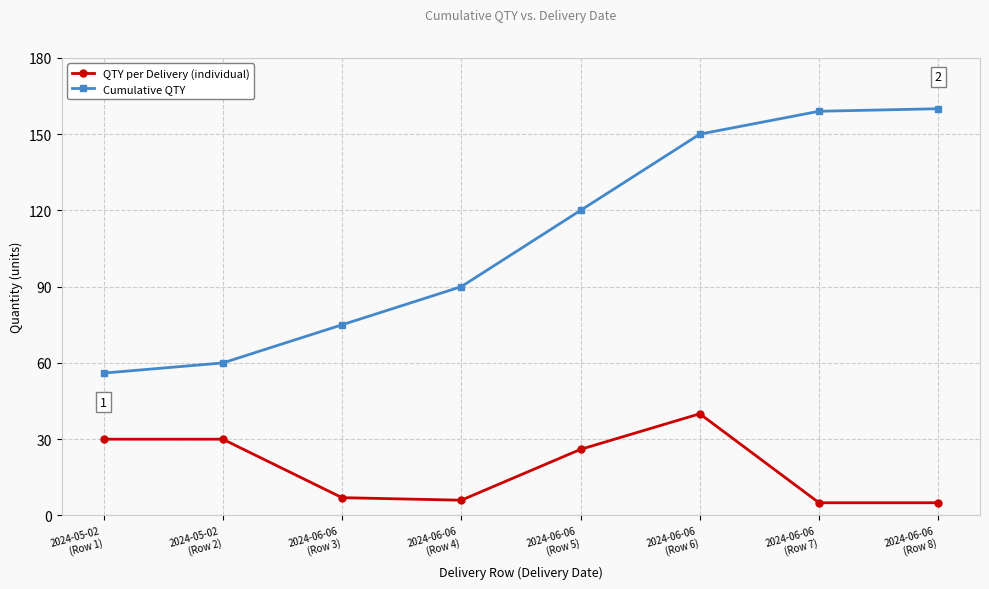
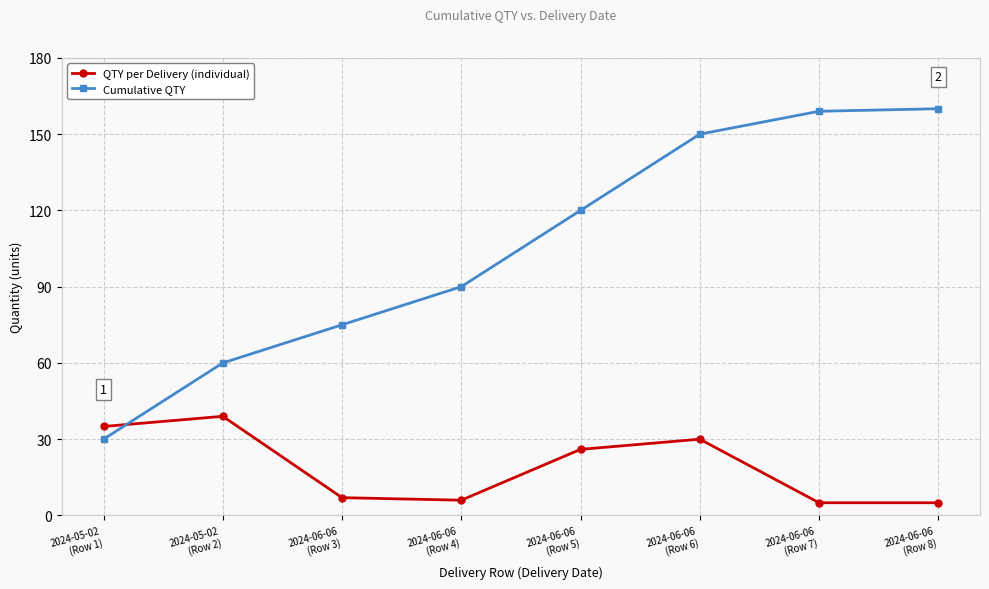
  {
    "QTY per Delivery (individual)": {
-     "2024-05-02 (Row 1)": 30,
-     "2024-05-02 (Row 2)": 30,
+     "2024-05-02 (Row 1)": 35,
+     "2024-05-02 (Row 2)": 39,
      "2024-06-06 (Row 3)": 7,
      "2024-06-06 (Row 4)": 6,
      "2024-06-06 (Row 5)": 26,
-     "2024-06-06 (Row 6)": 40,
+     "2024-06-06 (Row 6)": 30,
      "2024-06-06 (Row 7)": 5,
      "2024-06-06 (Row 8)": 5
    },
    "Cumulative QTY": {
-     "2024-05-02 (Row 1)": 56,
+     "2024-05-02 (Row 1)": 30,
      "2024-05-02 (Row 2)": 60,
      "2024-06-06 (Row 3)": 75,
      "2024-06-06 (Row 4)": 90,
      "2024-06-06 (Row 5)": 120,
      "2024-06-06 (Row 6)": 150,
      "2024-06-06 (Row 7)": 159,
      "2024-06-06 (Row 8)": 160
    }
  }
